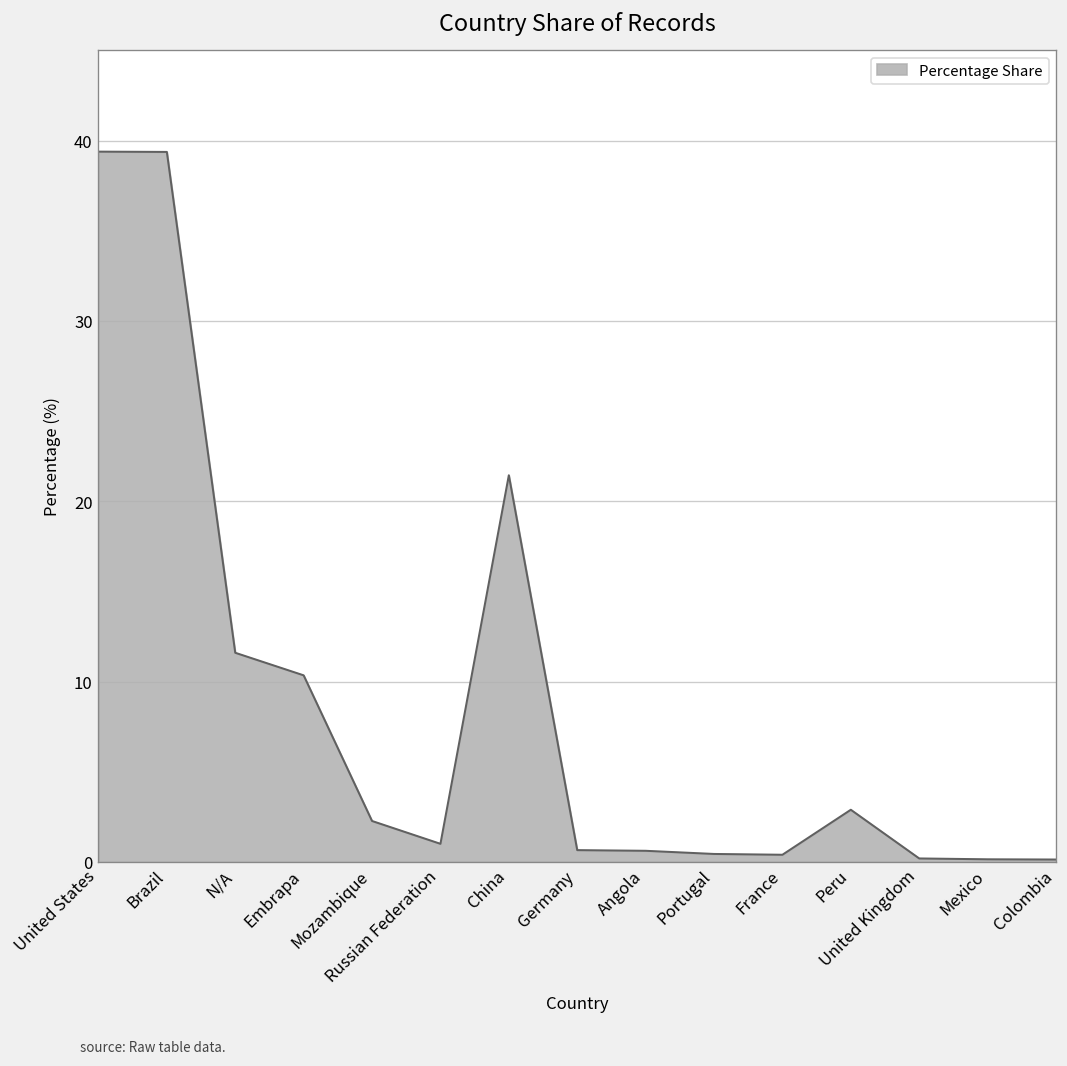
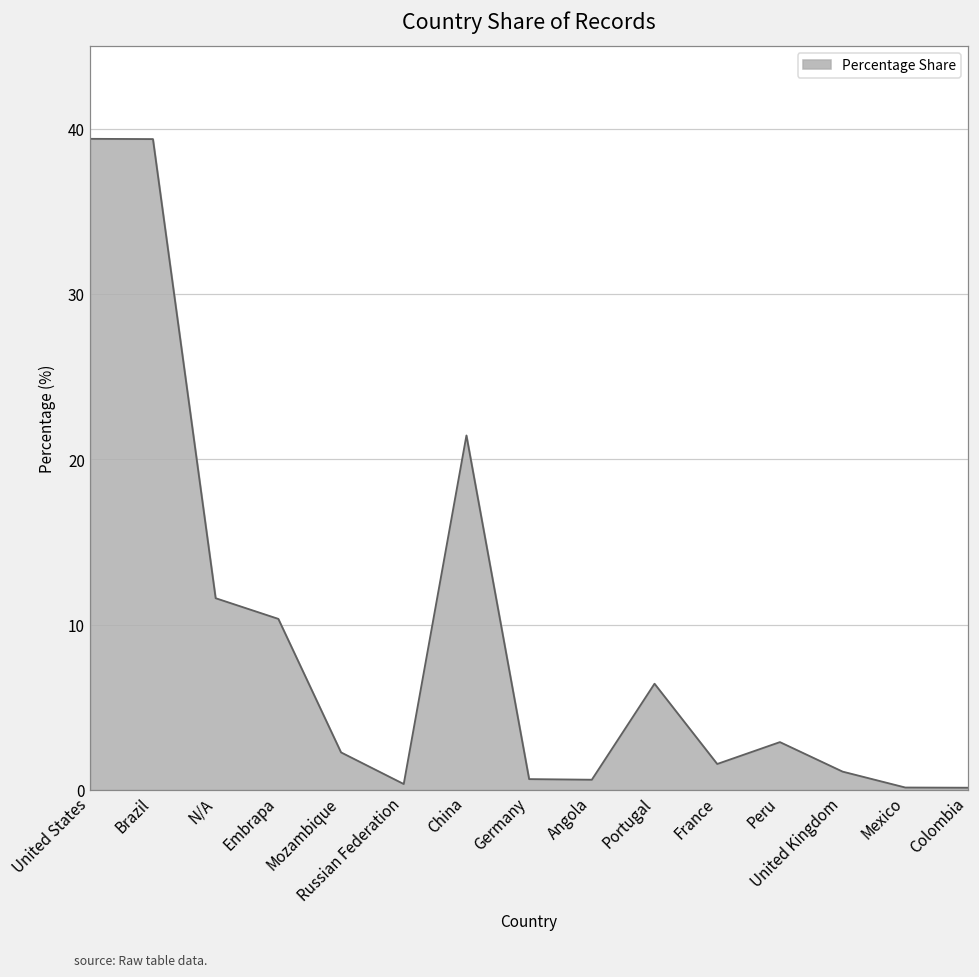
  {
    "United States": 39.4,
    "Brazil": 39.4,
    "N/A": 11.6,
    "Embrapa": 10.3,
    "Mozambique": 2.3,
-   "Russian Federation": 1.0,
+   "Russian Federation": 0.4,
    "China": 21.4,
    "Germany": 0.7,
    "Angola": 0.6,
-   "Portugal": 0.4,
-   "France": 0.4,
+   "Portugal": 6.4,
+   "France": 1.6,
    "Peru": 2.9,
-   "United Kingdom": 0.2,
+   "United Kingdom": 1.1,
    "Mexico": 0.1,
    "Colombia": 0.1
  }
